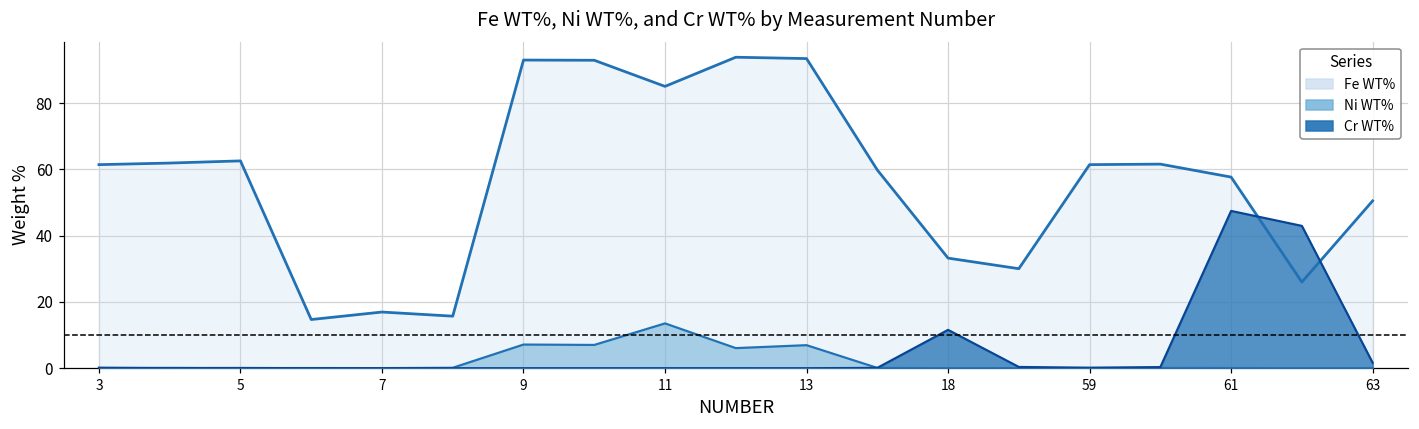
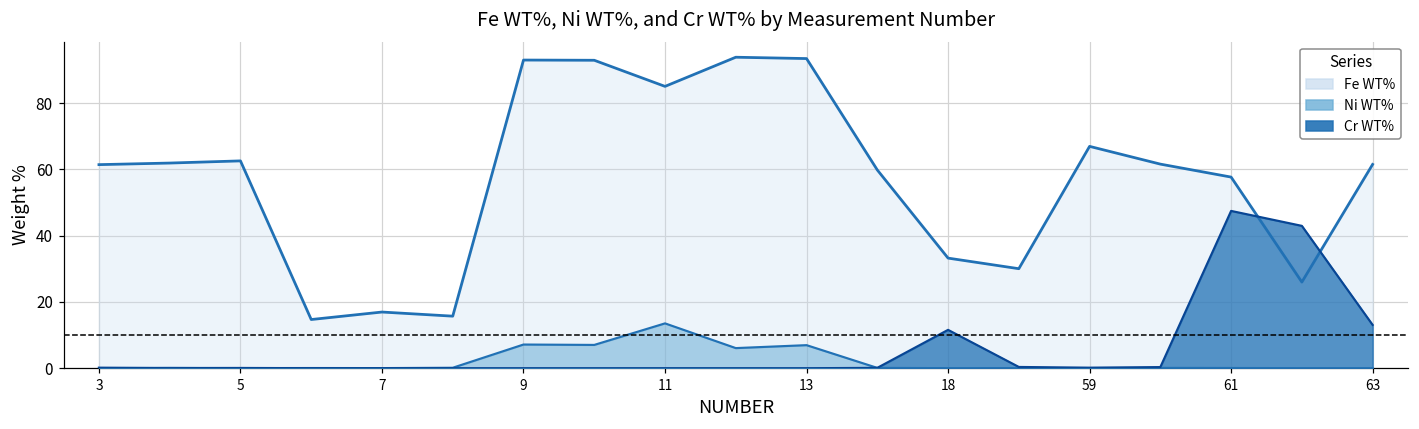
  {
    "Fe WT%": {
      "18": 33,
-     "59": 61,
+     "59": 67,
      "61": 58,
-     "63": 50
+     "63": 61
    },
    "Ni WT%": {
      "18": 0,
      "61": 0,
      "63": 0
    },
    "Cr WT%": {
      "18": 12,
      "61": 47,
-     "63": 2
+     "63": 13
    }
  }
